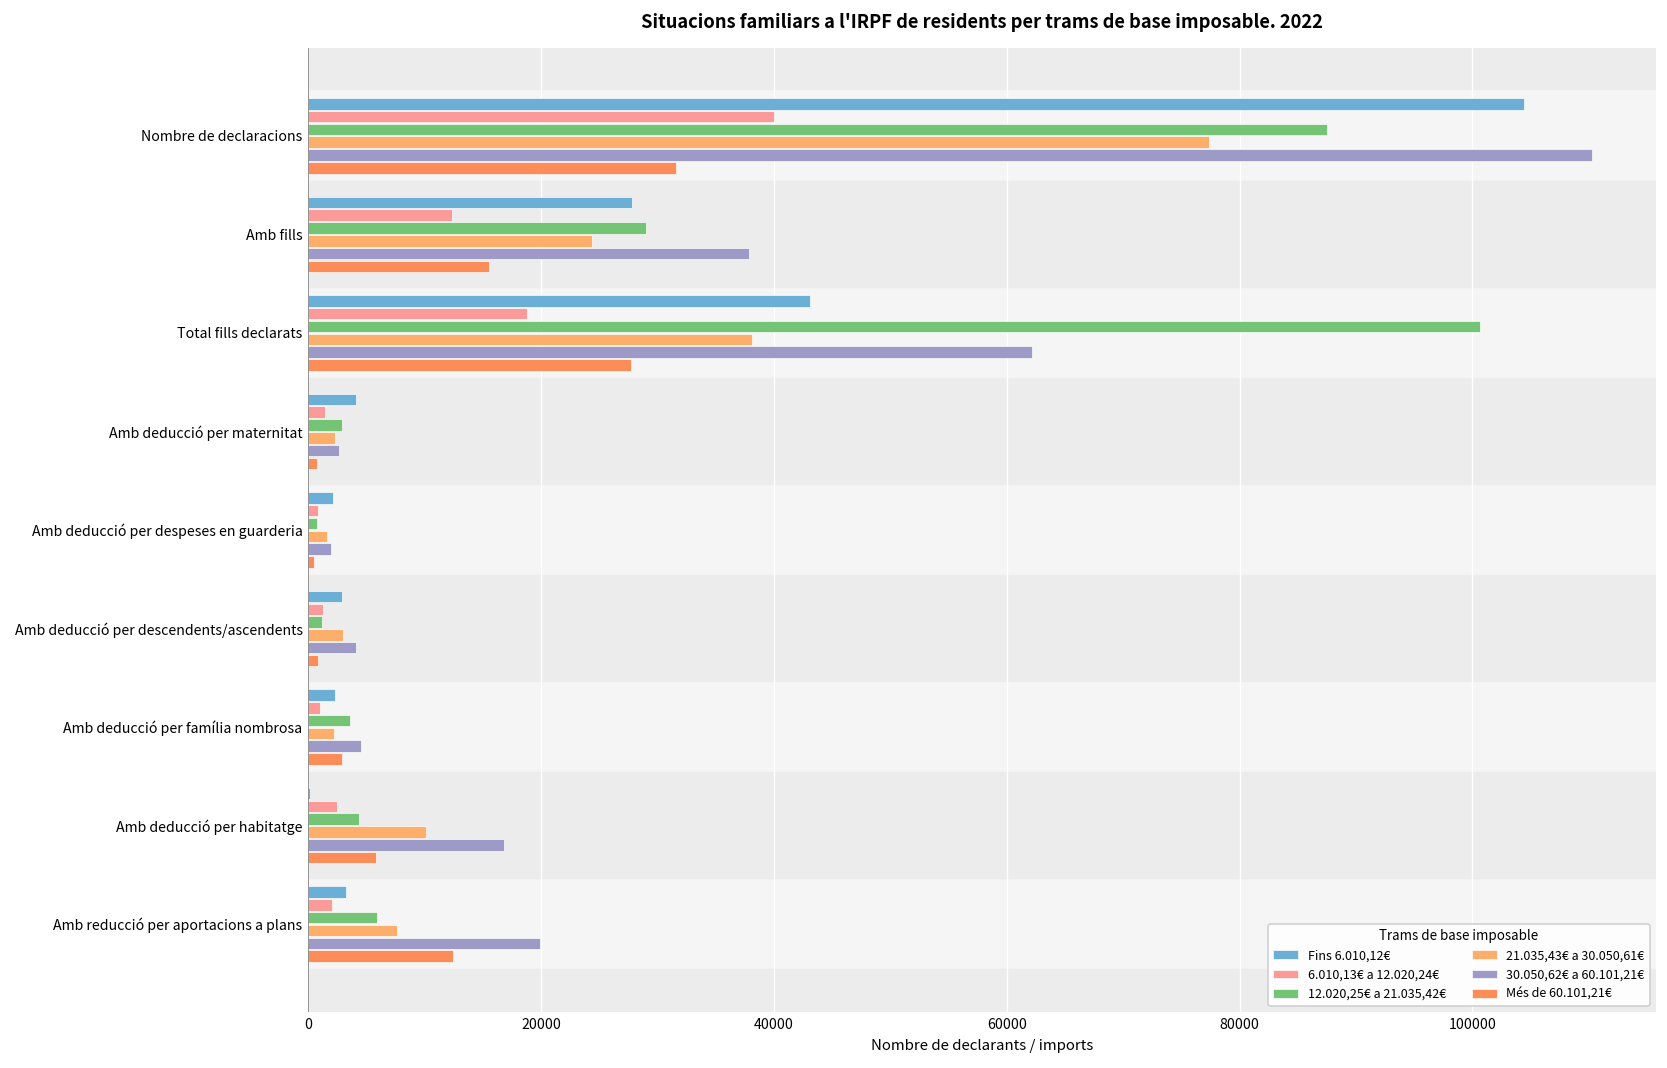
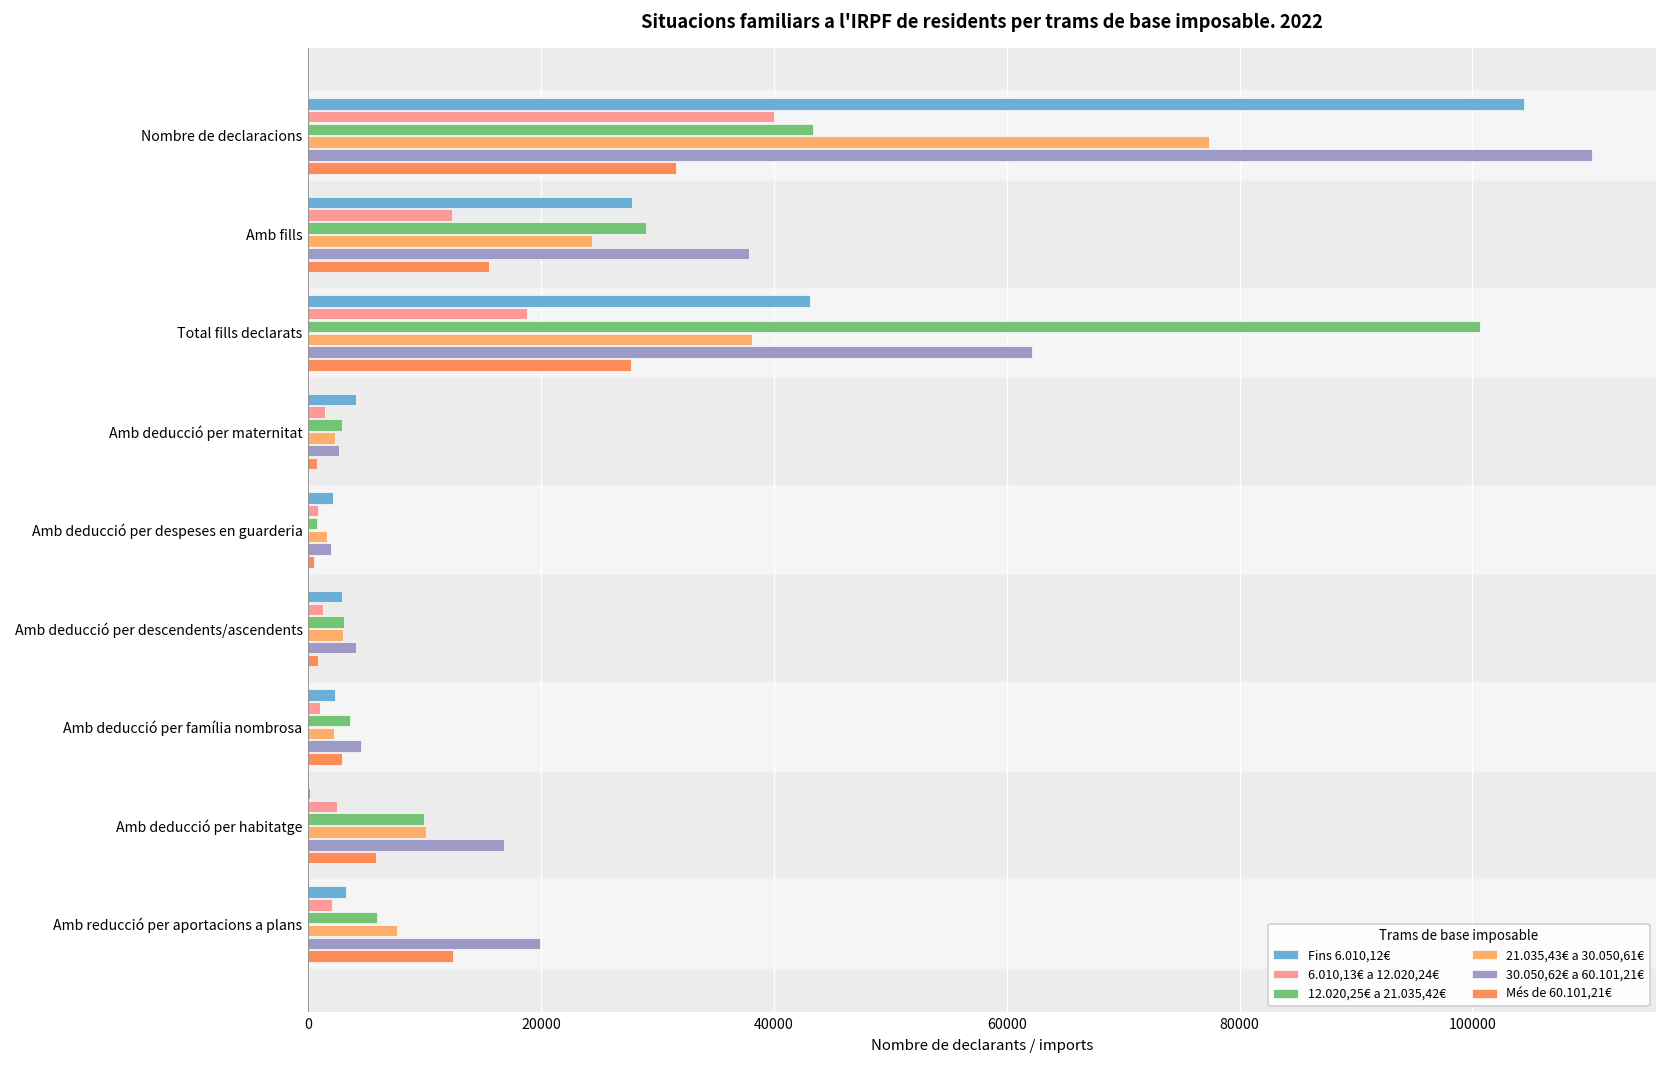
  {
    "12.020,25€ a 21.035,42€": {
-     "Nombre de declaracions": 88000,
+     "Nombre de declaracions": 43000,
      "Amb fills": 29000,
      "Total fills declarats": 101000,
      "Amb deducció per maternitat": 3000,
      "Amb deducció per despeses en guarderia": 1000,
-     "Amb deducció per descendents/ascendents": 1000,
+     "Amb deducció per descendents/ascendents": 3000,
      "Amb deducció per família nombrosa": 4000,
-     "Amb deducció per habitatge": 4000,
+     "Amb deducció per habitatge": 10000,
      "Amb reducció per aportacions a plans": 6000
    }
  }
